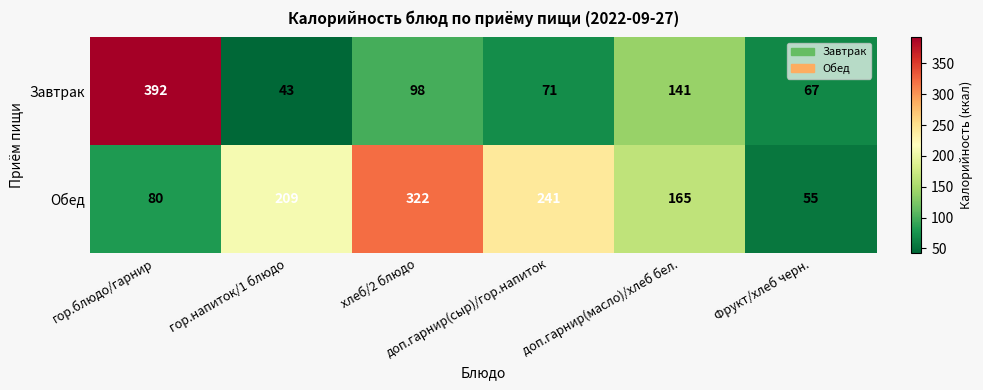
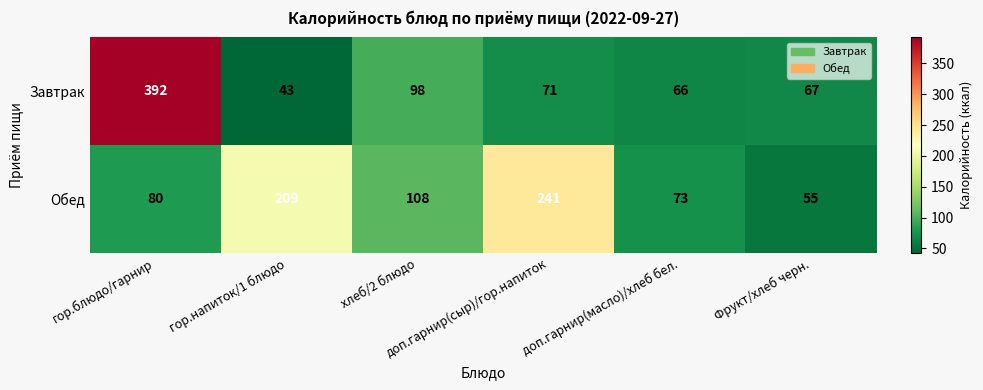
  {
    "Завтрак": {
      "гор.блюдо/гарнир": 392,
      "гор.напиток/1 блюдо": 43,
      "хлеб/2 блюдо": 98,
      "доп.гарнир(сыр)/гор.напиток": 71,
-     "доп.гарнир(масло)/хлеб бел.": 141,
+     "доп.гарнир(масло)/хлеб бел.": 66,
      "Фрукт/хлеб черн.": 67
    },
    "Обед": {
      "гор.блюдо/гарнир": 80,
      "гор.напиток/1 блюдо": 209,
-     "хлеб/2 блюдо": 322,
+     "хлеб/2 блюдо": 108,
      "доп.гарнир(сыр)/гор.напиток": 241,
-     "доп.гарнир(масло)/хлеб бел.": 165,
+     "доп.гарнир(масло)/хлеб бел.": 73,
      "Фрукт/хлеб черн.": 55
    }
  }
